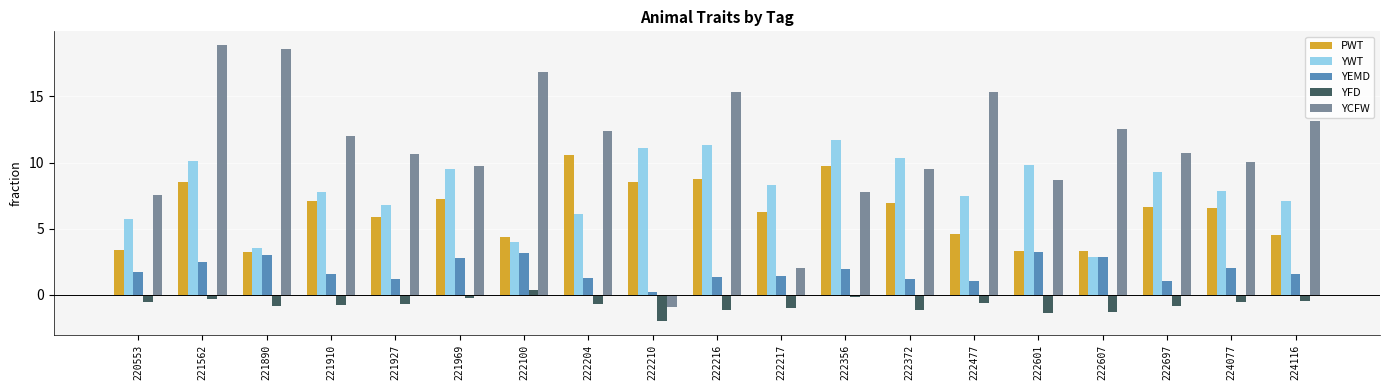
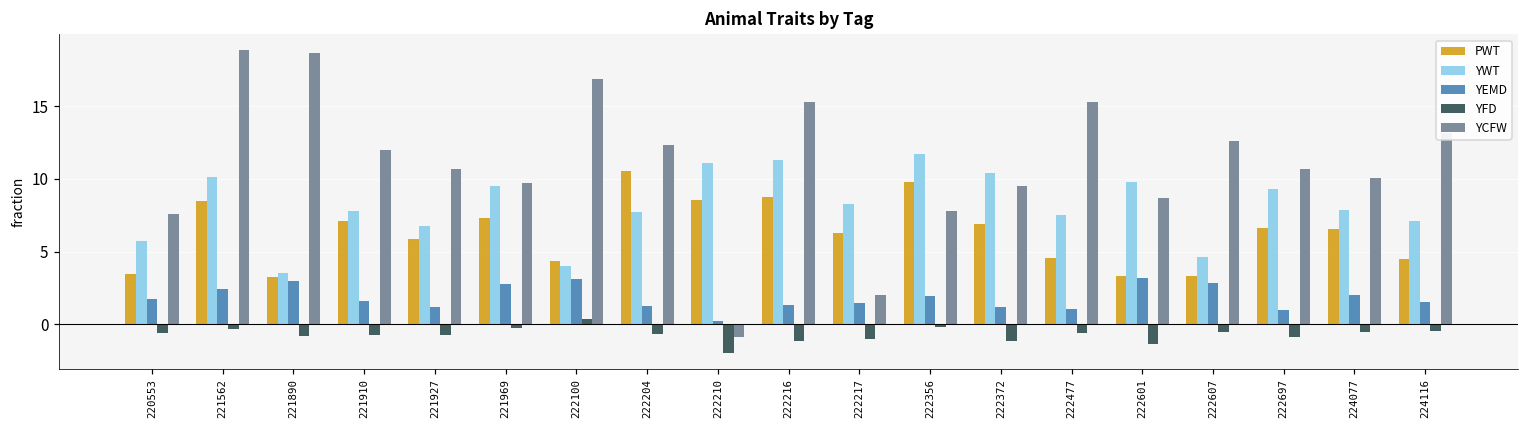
  {
    "PWT": {
      "220553": 3.4,
      "221562": 8.5,
      "221890": 3.3,
      "221910": 7.1,
      "221927": 5.9,
      "221969": 7.3,
      "222100": 4.3,
      "222204": 10.6,
      "222210": 8.5,
      "222216": 8.8,
      "222217": 6.3,
      "222356": 9.8,
      "222372": 6.9,
      "222477": 4.6,
      "222601": 3.3,
      "222607": 3.4,
      "222697": 6.6,
      "224077": 6.6,
      "224116": 4.5
    },
    "YWT": {
      "220553": 5.7,
      "221562": 10.1,
      "221890": 3.6,
      "221910": 7.8,
      "221927": 6.8,
      "221969": 9.5,
      "222100": 4.0,
-     "222204": 6.1,
+     "222204": 7.7,
      "222210": 11.1,
      "222216": 11.3,
      "222217": 8.3,
      "222356": 11.7,
      "222372": 10.4,
      "222477": 7.5,
      "222601": 9.8,
-     "222607": 2.9,
+     "222607": 4.7,
      "222697": 9.3,
      "224077": 7.9,
      "224116": 7.1
    },
    "YFD": {
      "220553": -0.6,
      "221562": -0.3,
      "221890": -0.8,
      "221910": -0.7,
      "221927": -0.7,
      "221969": -0.2,
      "222100": 0.3,
      "222204": -0.7,
      "222210": -2.0,
      "222216": -1.2,
      "222217": -1.0,
      "222356": -0.2,
      "222372": -1.1,
      "222477": -0.6,
      "222601": -1.3,
-     "222607": -1.3,
+     "222607": -0.6,
      "222697": -0.9,
      "224077": -0.5,
      "224116": -0.5
    }
  }
